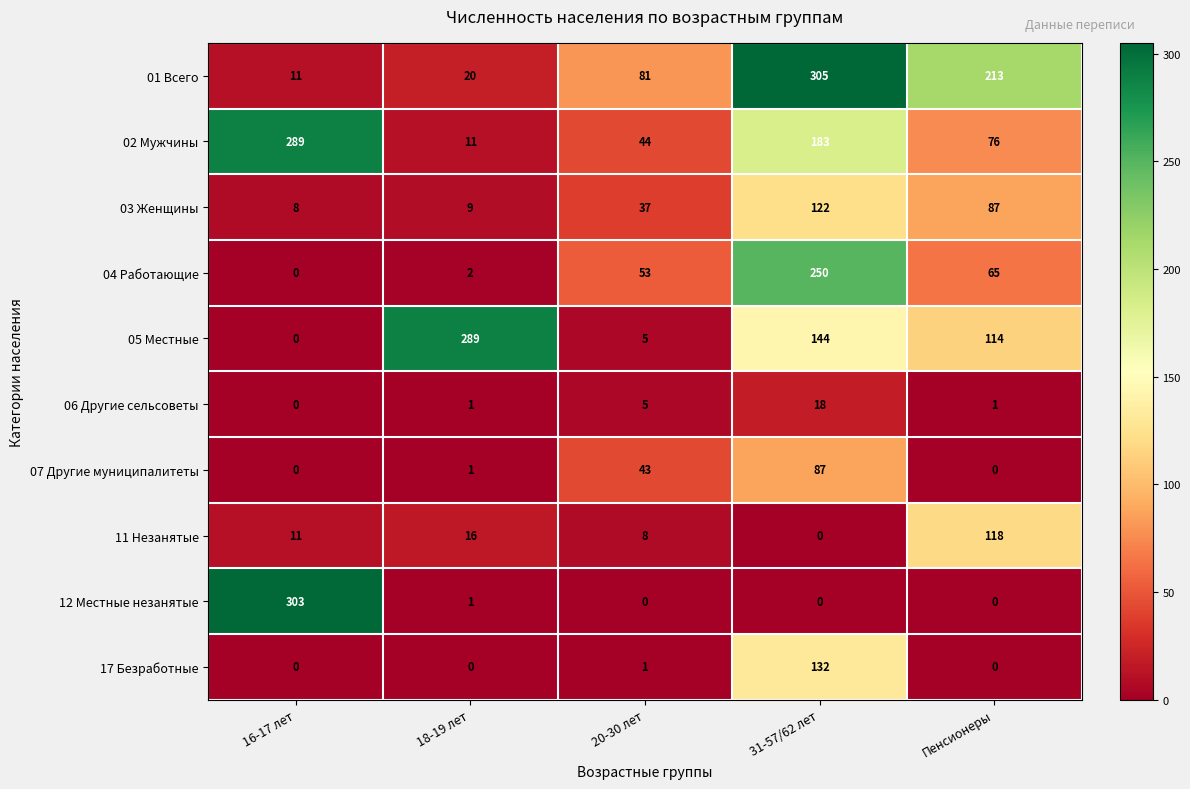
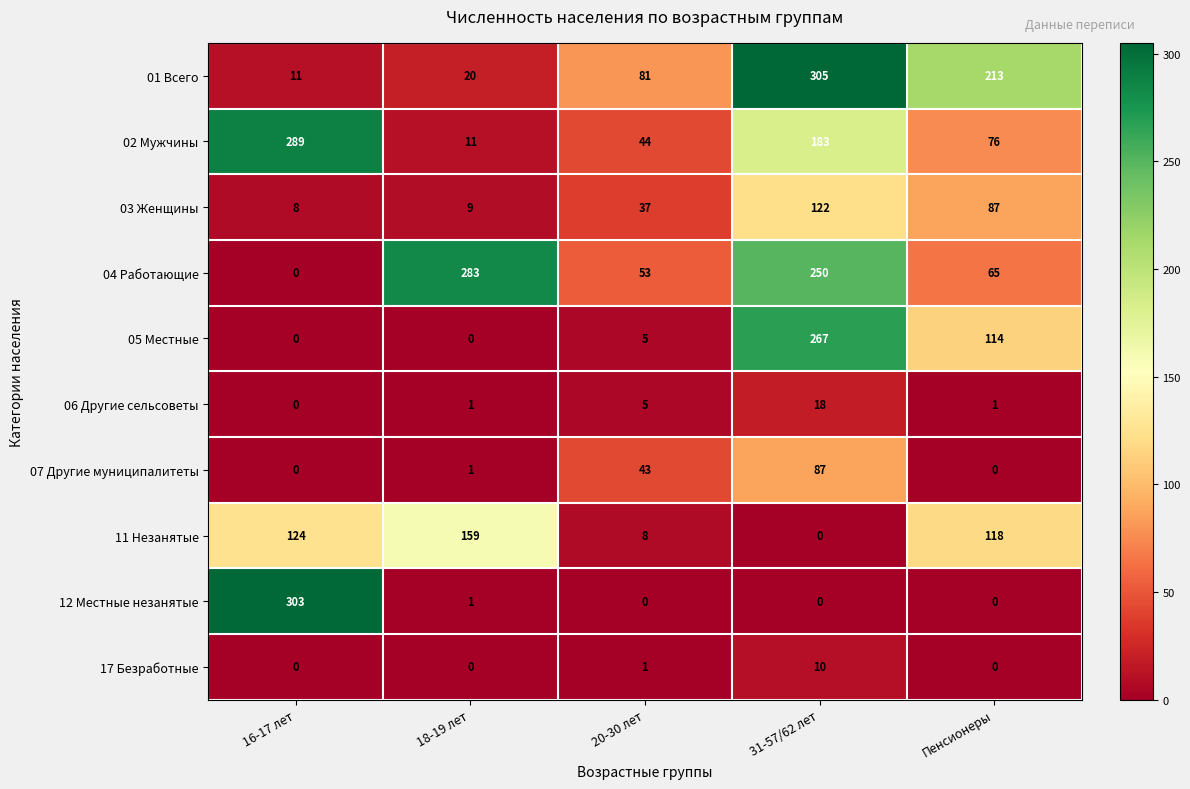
  {
    "01 Всего": {
      "16-17 лет": 11,
      "18-19 лет": 20,
      "20-30 лет": 81,
      "31-57/62 лет": 305,
      "Пенсионеры": 213
    },
    "02 Мужчины": {
      "16-17 лет": 289,
      "18-19 лет": 11,
      "20-30 лет": 44,
      "31-57/62 лет": 183,
      "Пенсионеры": 76
    },
    "03 Женщины": {
      "16-17 лет": 8,
      "18-19 лет": 9,
      "20-30 лет": 37,
      "31-57/62 лет": 122,
      "Пенсионеры": 87
    },
    "04 Работающие": {
      "16-17 лет": 0,
-     "18-19 лет": 2,
+     "18-19 лет": 283,
      "20-30 лет": 53,
      "31-57/62 лет": 250,
      "Пенсионеры": 65
    },
    "05 Местные": {
      "16-17 лет": 0,
-     "18-19 лет": 289,
+     "18-19 лет": 0,
      "20-30 лет": 5,
-     "31-57/62 лет": 144,
+     "31-57/62 лет": 267,
      "Пенсионеры": 114
    },
    "06 Другие сельсоветы": {
      "16-17 лет": 0,
      "18-19 лет": 1,
      "20-30 лет": 5,
      "31-57/62 лет": 18,
      "Пенсионеры": 1
    },
    "07 Другие муниципалитеты": {
      "16-17 лет": 0,
      "18-19 лет": 1,
      "20-30 лет": 43,
      "31-57/62 лет": 87,
      "Пенсионеры": 0
    },
    "11 Незанятые": {
-     "16-17 лет": 11,
-     "18-19 лет": 16,
+     "16-17 лет": 124,
+     "18-19 лет": 159,
      "20-30 лет": 8,
      "31-57/62 лет": 0,
      "Пенсионеры": 118
    },
    "12 Местные незанятые": {
      "16-17 лет": 303,
      "18-19 лет": 1,
      "20-30 лет": 0,
      "31-57/62 лет": 0,
      "Пенсионеры": 0
    },
    "17 Безработные": {
      "16-17 лет": 0,
      "18-19 лет": 0,
      "20-30 лет": 1,
-     "31-57/62 лет": 132,
+     "31-57/62 лет": 10,
      "Пенсионеры": 0
    }
  }
